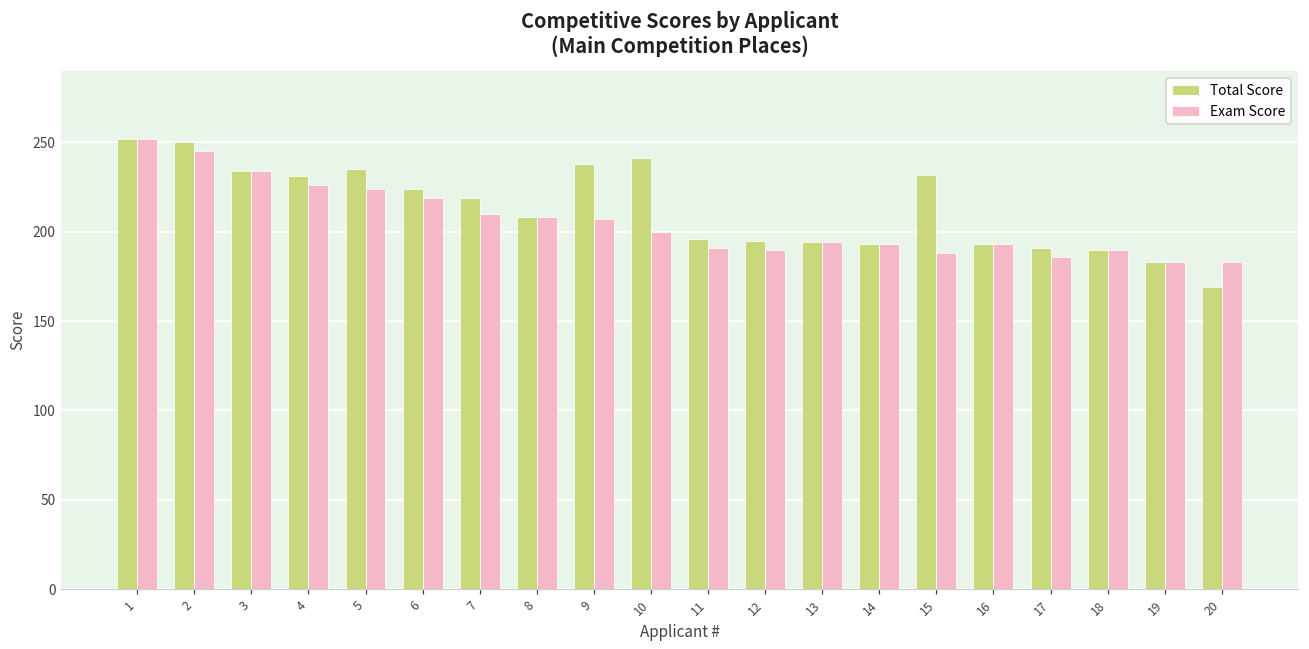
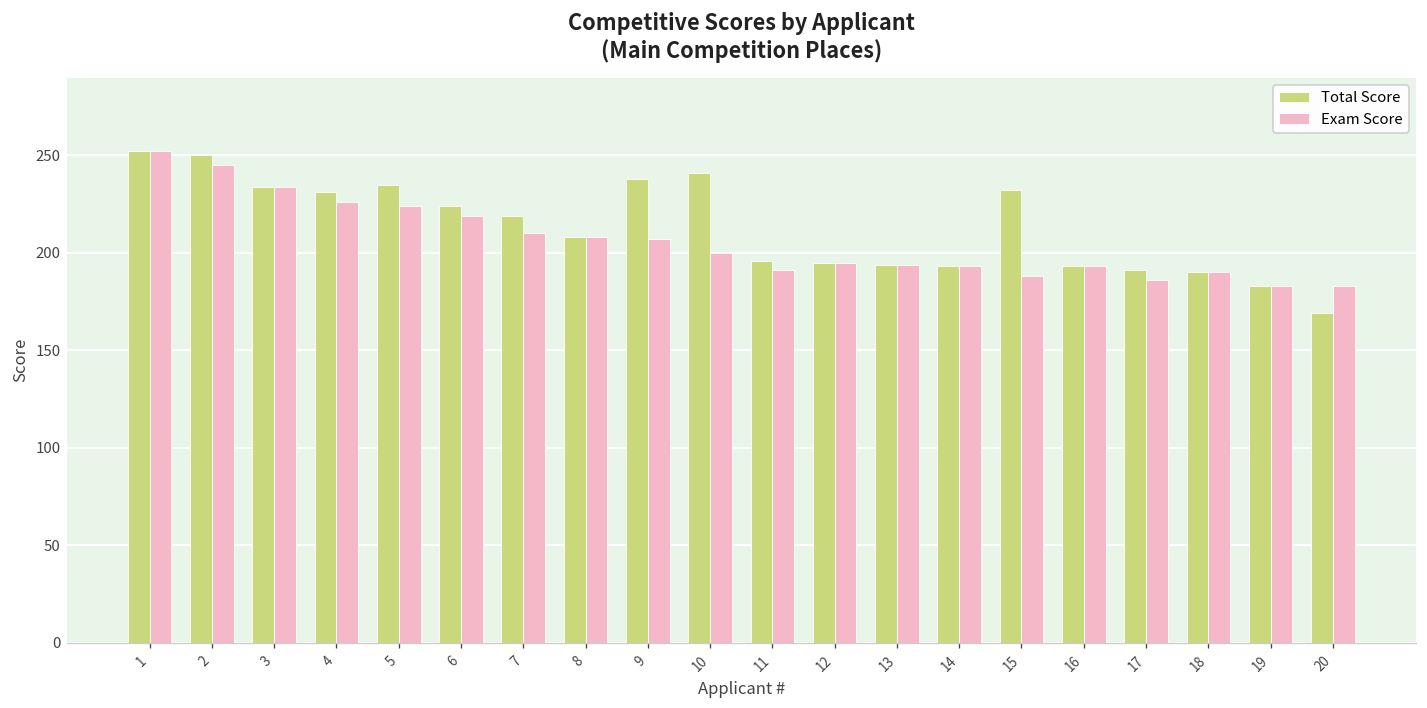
  {
    "Total Score": {
      "1": 252,
      "2": 250,
      "3": 234,
      "4": 231,
      "5": 235,
      "6": 224,
      "7": 219,
      "8": 208,
      "9": 238,
      "10": 241,
      "11": 196,
      "12": 195,
      "13": 194,
      "14": 193,
      "15": 232,
      "16": 193,
      "17": 191,
      "18": 190,
      "19": 183,
      "20": 169
    },
    "Exam Score": {
      "1": 252,
      "2": 245,
      "3": 234,
      "4": 226,
      "5": 224,
      "6": 219,
      "7": 210,
      "8": 208,
      "9": 207,
      "10": 200,
      "11": 191,
-     "12": 190,
+     "12": 195,
      "13": 194,
      "14": 193,
      "15": 188,
      "16": 193,
      "17": 186,
      "18": 190,
      "19": 183,
      "20": 183
    }
  }
